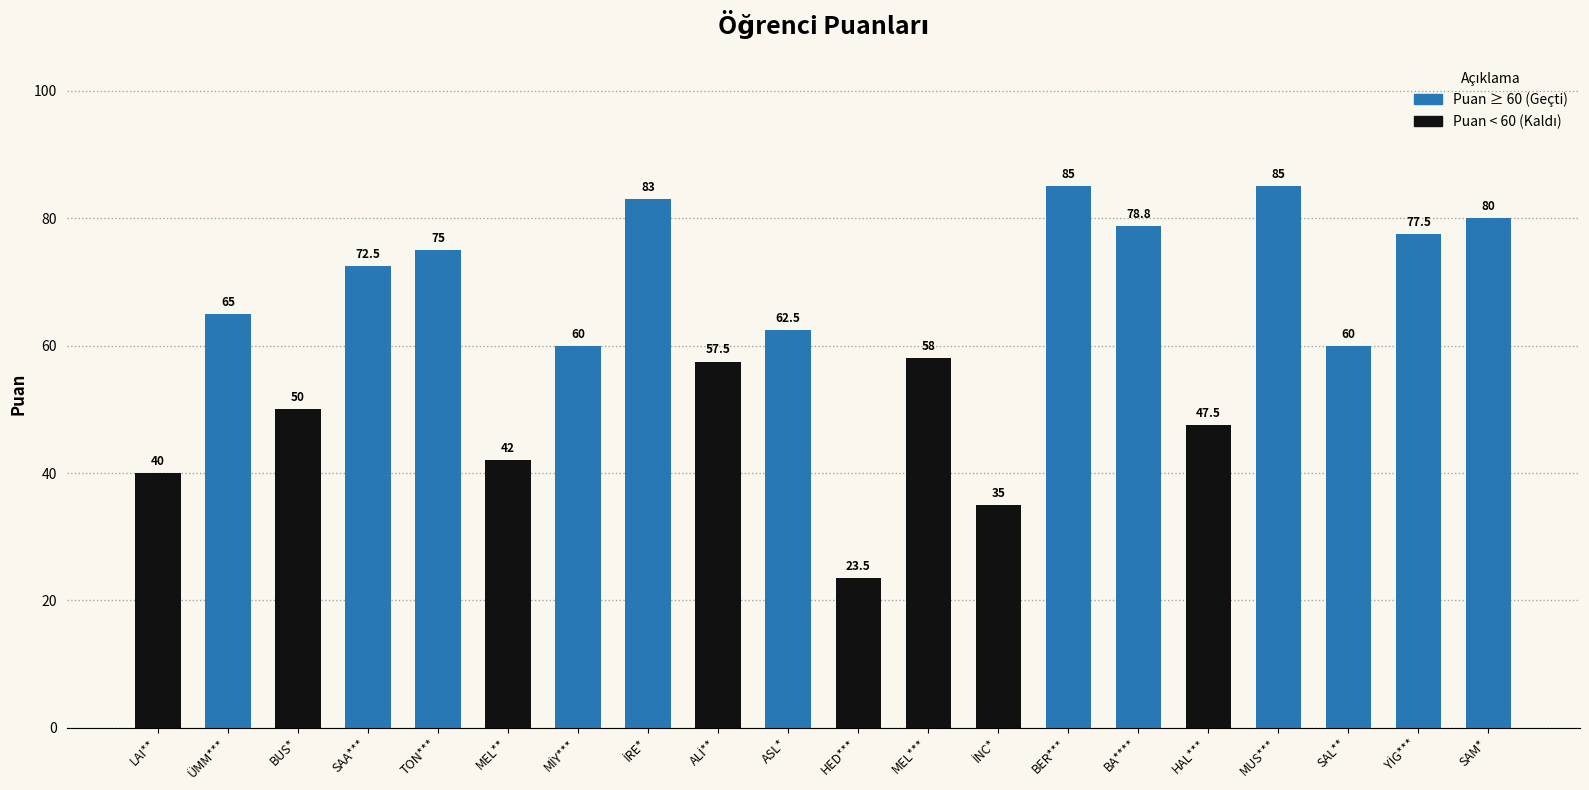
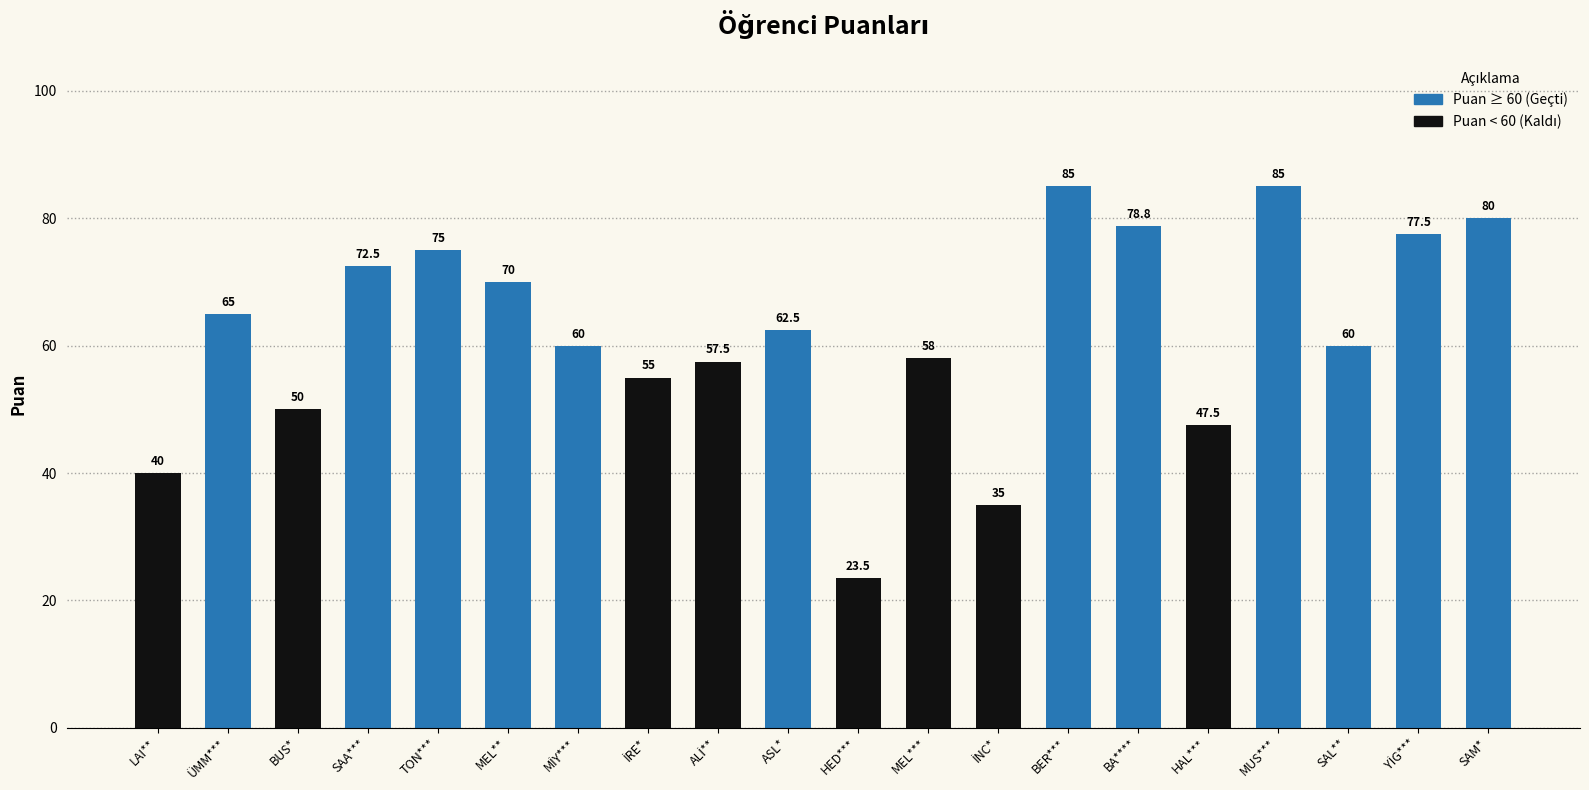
  {
    "LAI**": 40,
    "ÜMM***": 65,
    "BUS*": 50,
    "SAA***": 72.5,
    "TON***": 75,
-   "MEL**": 42,
+   "MEL**": 70,
    "MİY***": 60,
-   "İRE*": 83,
+   "İRE*": 55,
    "ALİ**": 57.5,
    "ASL*": 62.5,
    "HED***": 23.5,
    "MEL***": 58,
    "İNC*": 35,
    "BER***": 85,
    "BA****": 78.8,
    "HAL***": 47.5,
    "MUS***": 85,
    "SAL**": 60,
    "YİG***": 77.5,
    "SAM*": 80
  }
